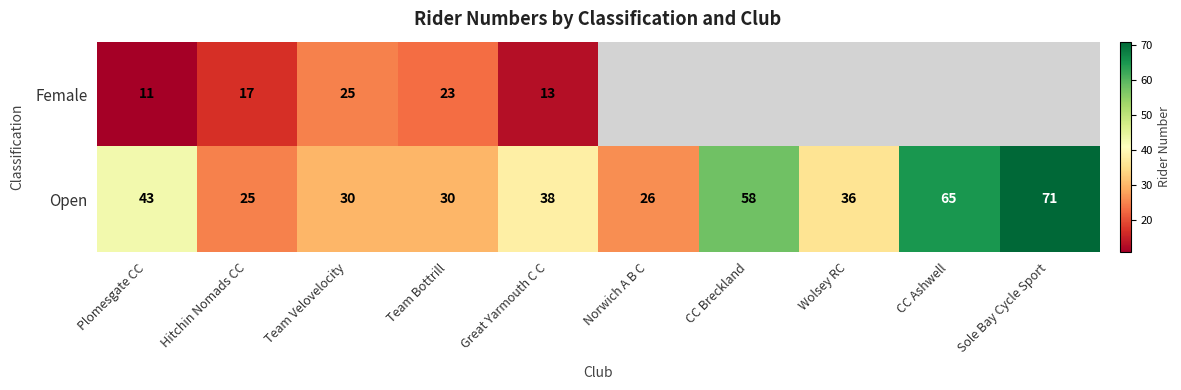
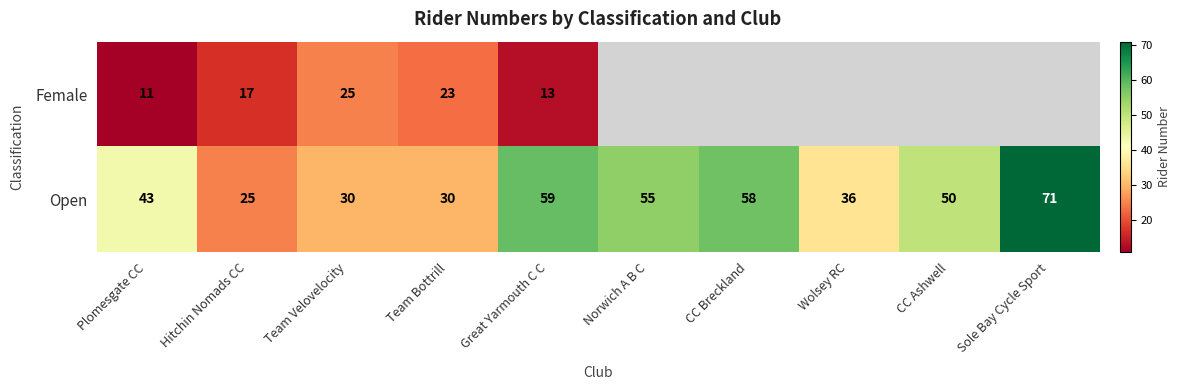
  {
    "Female": {
      "Plomesgate CC": 11,
      "Hitchin Nomads CC": 17,
      "Team Velovelocity": 25,
      "Team Bottrill": 23,
      "Great Yarmouth C C": 13
    },
    "Open": {
      "Plomesgate CC": 43,
      "Hitchin Nomads CC": 25,
      "Team Velovelocity": 30,
      "Team Bottrill": 30,
-     "Great Yarmouth C C": 38,
-     "Norwich A B C": 26,
+     "Great Yarmouth C C": 59,
+     "Norwich A B C": 55,
      "CC Breckland": 58,
      "Wolsey RC": 36,
-     "CC Ashwell": 65,
+     "CC Ashwell": 50,
      "Sole Bay Cycle Sport": 71
    }
  }
